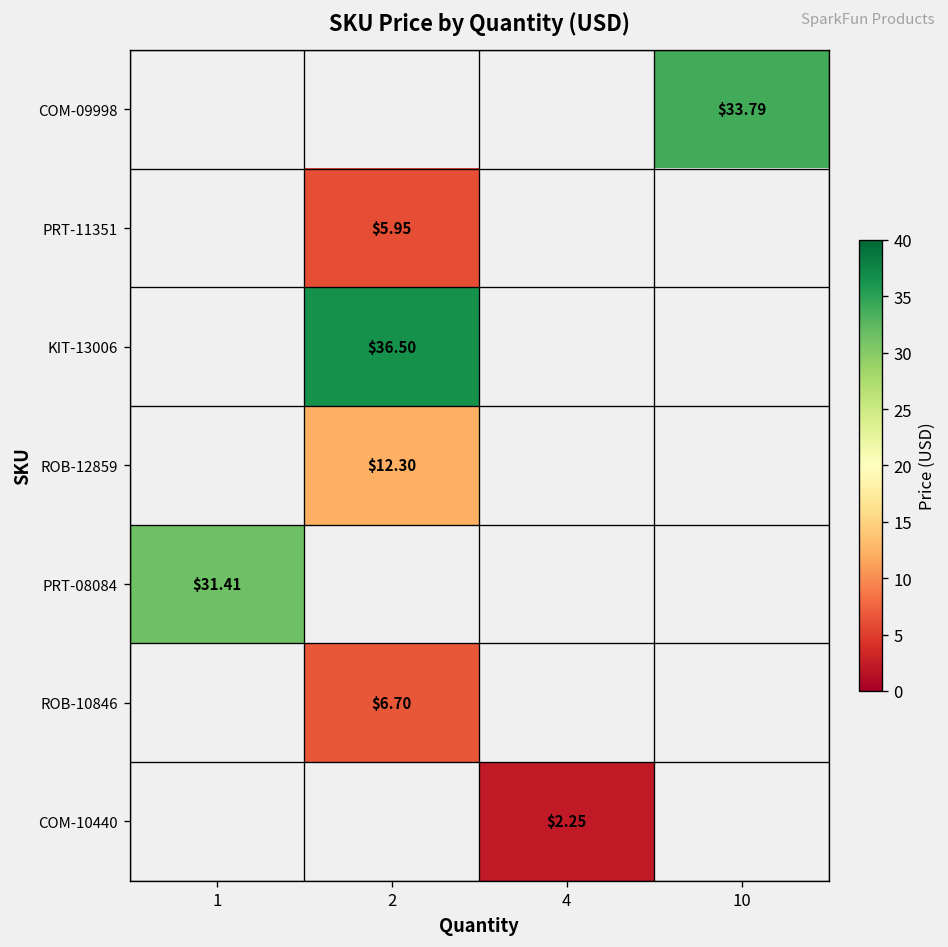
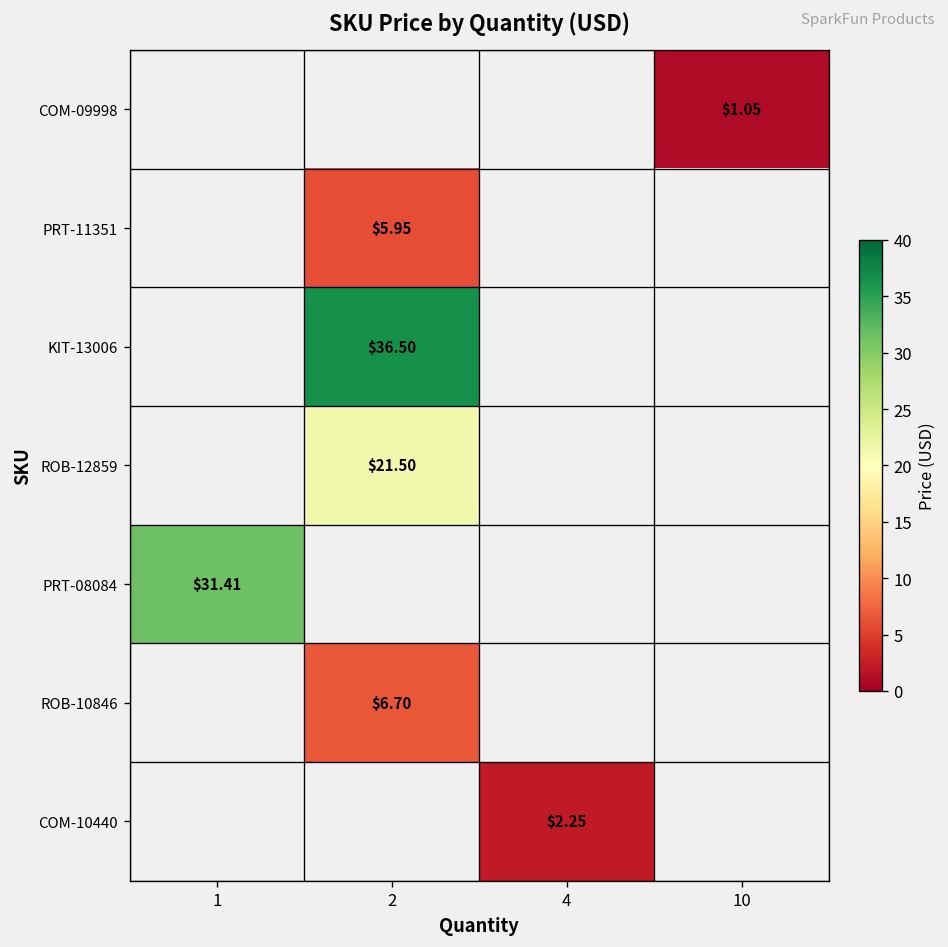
  {
    "COM-09998": {
-     "10": "$33.79"
+     "10": "$1.05"
    },
    "PRT-11351": {
      "2": "$5.95"
    },
    "KIT-13006": {
      "2": "$36.50"
    },
    "ROB-12859": {
-     "2": "$12.30"
+     "2": "$21.50"
    },
    "PRT-08084": {
      "1": "$31.41"
    },
    "ROB-10846": {
      "2": "$6.70"
    },
    "COM-10440": {
      "4": "$2.25"
    }
  }
